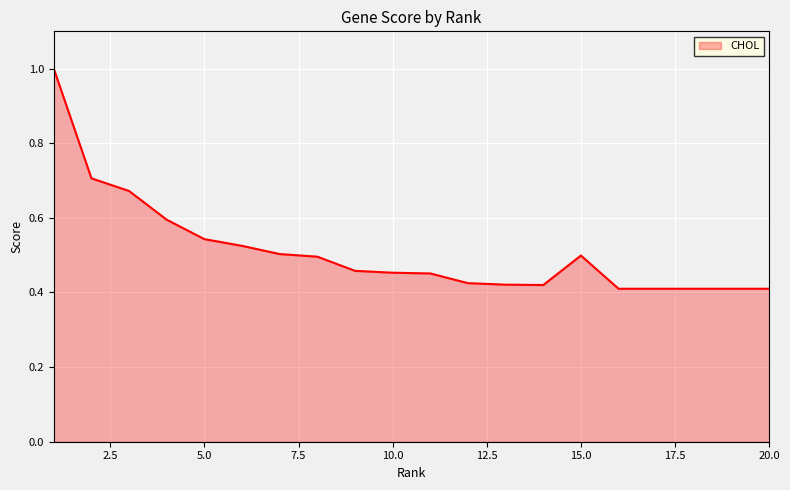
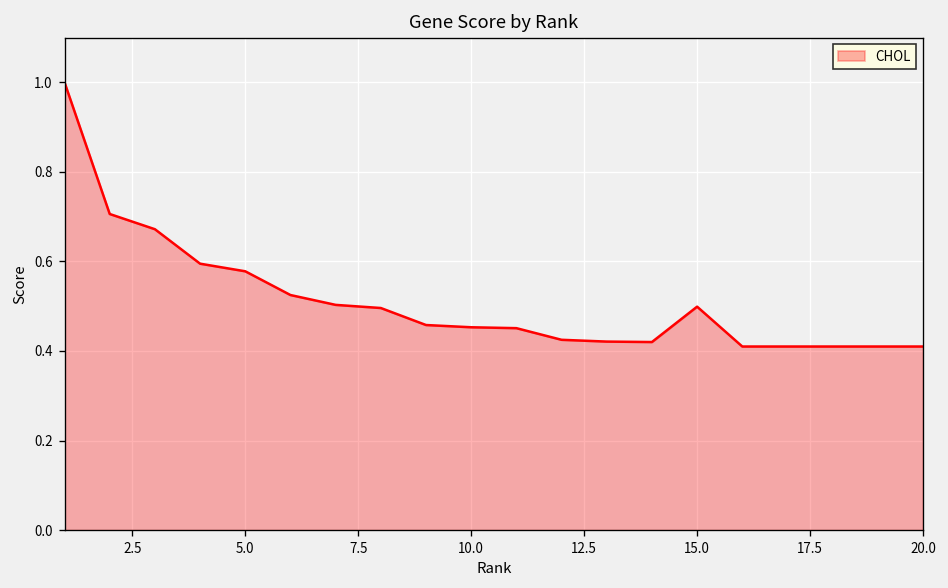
  {
-   "5.0": 0.54,
+   "5.0": 0.58,
    "10.0": 0.45,
    "15.0": 0.50,
    "20.0": 0.41
  }
